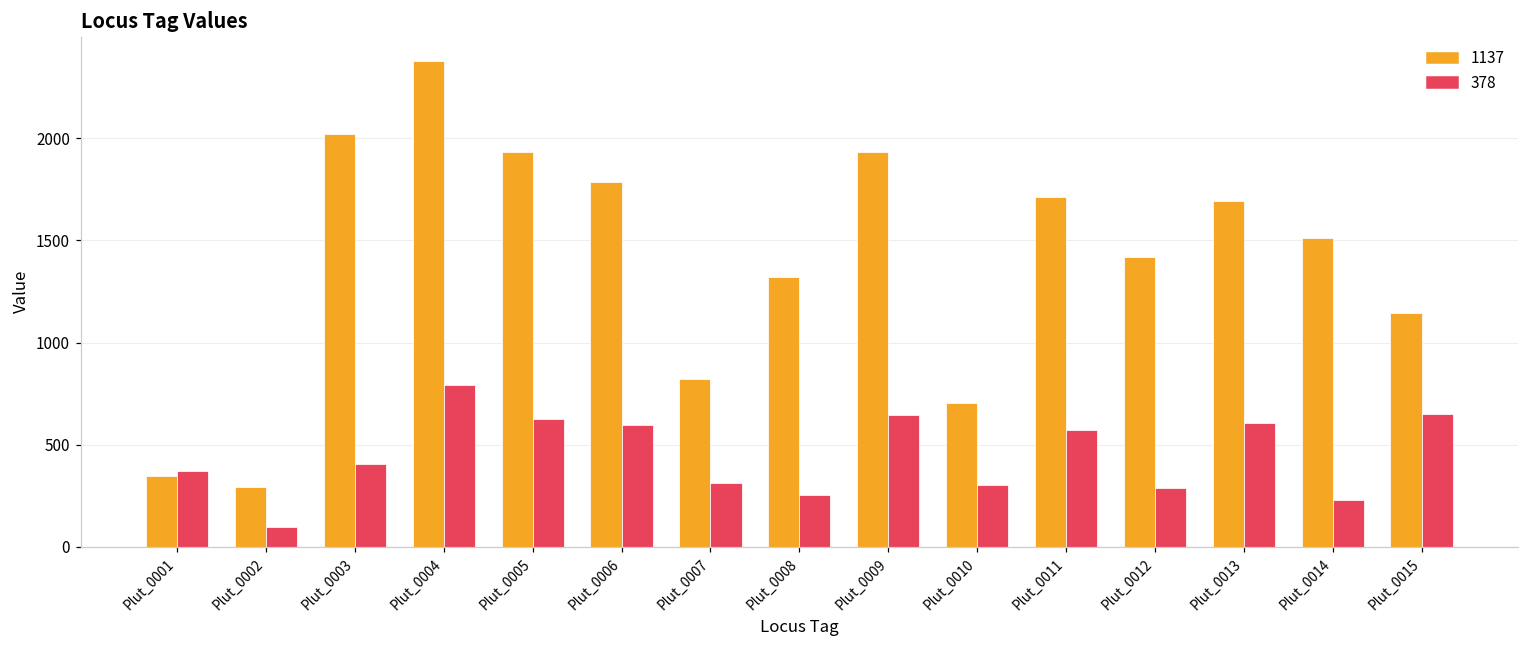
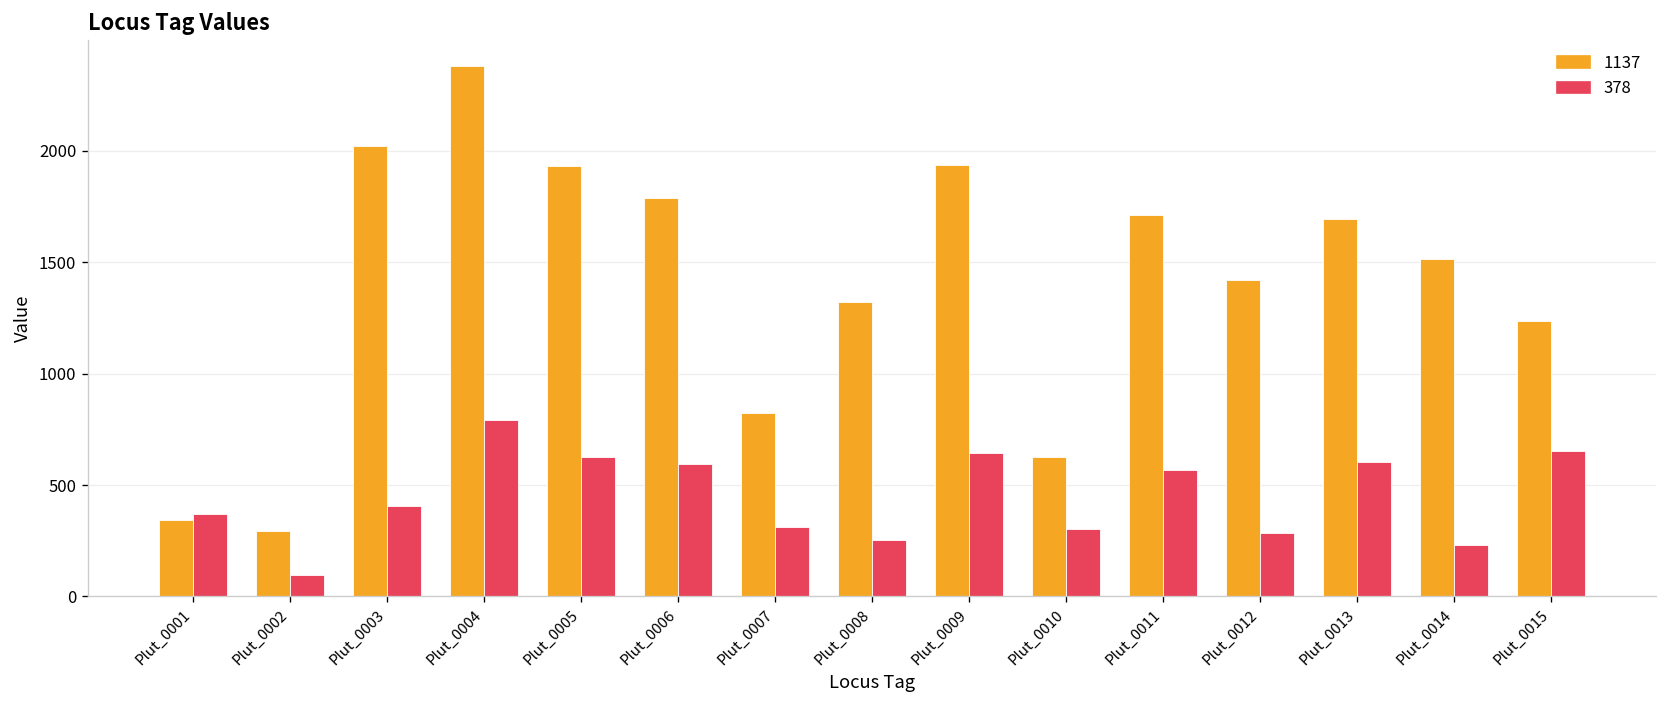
  {
    "1137": {
      "Plut_0001": 350,
      "Plut_0002": 290,
      "Plut_0003": 2020,
      "Plut_0004": 2380,
      "Plut_0005": 1930,
      "Plut_0006": 1790,
      "Plut_0007": 820,
      "Plut_0008": 1320,
      "Plut_0009": 1940,
-     "Plut_0010": 710,
+     "Plut_0010": 630,
      "Plut_0011": 1710,
      "Plut_0012": 1420,
      "Plut_0013": 1700,
      "Plut_0014": 1510,
-     "Plut_0015": 1140
+     "Plut_0015": 1240
    },
    "378": {
      "Plut_0001": 370,
      "Plut_0002": 100,
      "Plut_0003": 410,
      "Plut_0004": 790,
      "Plut_0005": 630,
      "Plut_0006": 600,
      "Plut_0007": 310,
      "Plut_0008": 250,
      "Plut_0009": 640,
      "Plut_0010": 300,
      "Plut_0011": 570,
      "Plut_0012": 290,
      "Plut_0013": 610,
      "Plut_0014": 230,
      "Plut_0015": 650
    }
  }
